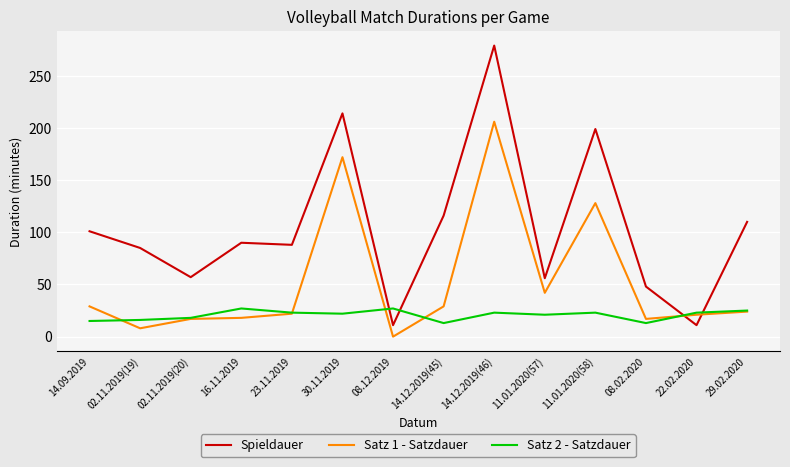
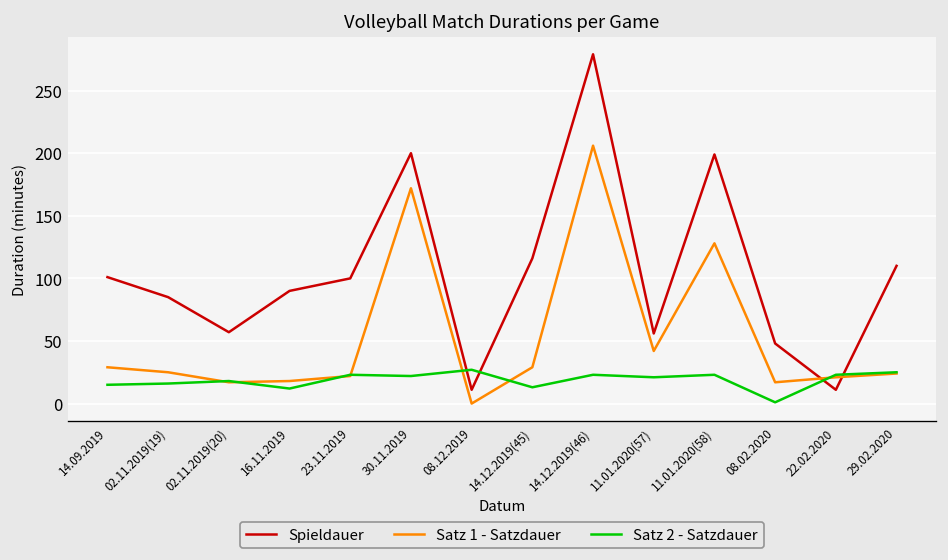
  {
    "Spieldauer": {
      "14.09.2019": 101,
      "02.11.2019(19)": 85,
      "02.11.2019(20)": 57,
      "16.11.2019": 90,
-     "23.11.2019": 88,
-     "30.11.2019": 214,
+     "23.11.2019": 100,
+     "30.11.2019": 200,
      "08.12.2019": 11,
      "14.12.2019(45)": 116,
      "14.12.2019(46)": 279,
      "11.01.2020(57)": 56,
      "11.01.2020(58)": 199,
      "08.02.2020": 48,
      "22.02.2020": 11,
      "29.02.2020": 110
    },
    "Satz 1 - Satzdauer": {
      "14.09.2019": 29,
-     "02.11.2019(19)": 8,
+     "02.11.2019(19)": 25,
      "16.11.2019": 18,
      "30.11.2019": 172,
      "08.12.2019": 0,
      "14.12.2019(45)": 29,
      "14.12.2019(46)": 206,
      "11.01.2020(57)": 42,
      "11.01.2020(58)": 128,
      "08.02.2020": 17
    },
    "Satz 2 - Satzdauer": {
      "14.09.2019": 15,
      "02.11.2019(19)": 16,
-     "16.11.2019": 27,
+     "16.11.2019": 12,
      "30.11.2019": 22,
      "08.12.2019": 27,
      "14.12.2019(45)": 13,
      "14.12.2019(46)": 23,
      "11.01.2020(57)": 21,
      "11.01.2020(58)": 23,
-     "08.02.2020": 13
+     "08.02.2020": 1
    }
  }
